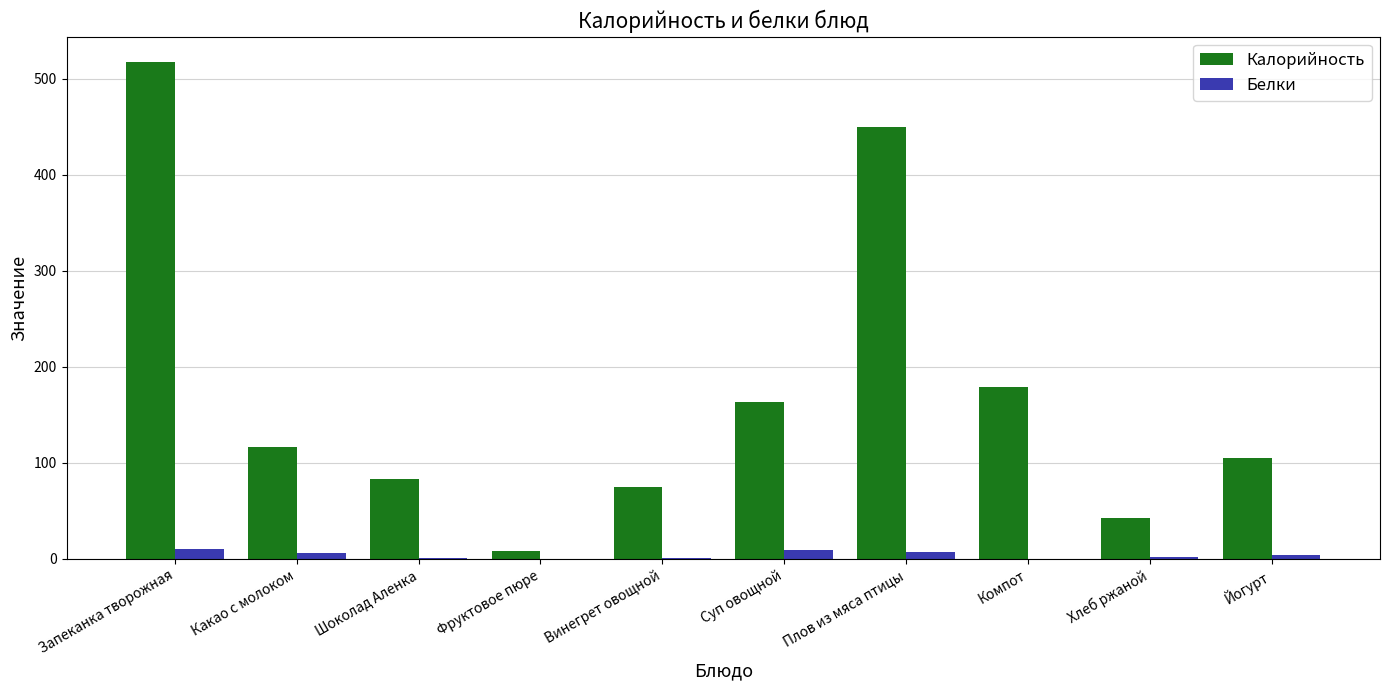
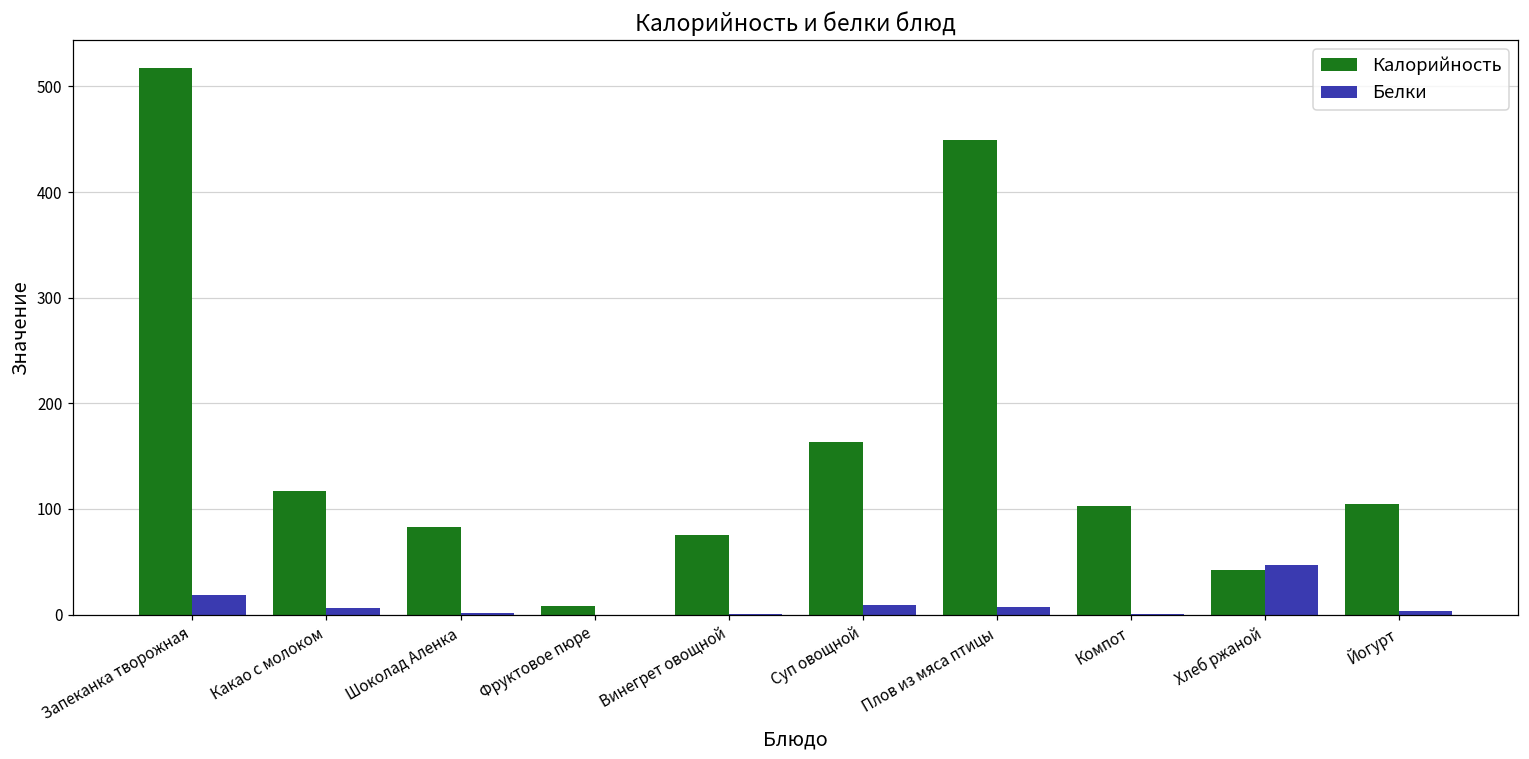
  {
    "Калорийность": {
      "Запеканка творожная": 520,
      "Какао с молоком": 120,
      "Шоколад Аленка": 80,
      "Фруктовое пюре": 10,
      "Винегрет овощной": 80,
      "Суп овощной": 160,
      "Плов из мяса птицы": 450,
-     "Компот": 180,
+     "Компот": 100,
      "Хлеб ржаной": 40,
      "Йогурт": 100
    },
    "Белки": {
-     "Запеканка творожная": 10,
+     "Запеканка творожная": 20,
      "Какао с молоком": 10,
      "Фруктовое пюре": 0,
      "Суп овощной": 10,
      "Плов из мяса птицы": 10,
-     "Хлеб ржаной": 0,
+     "Хлеб ржаной": 50,
      "Йогурт": 0
    }
  }
